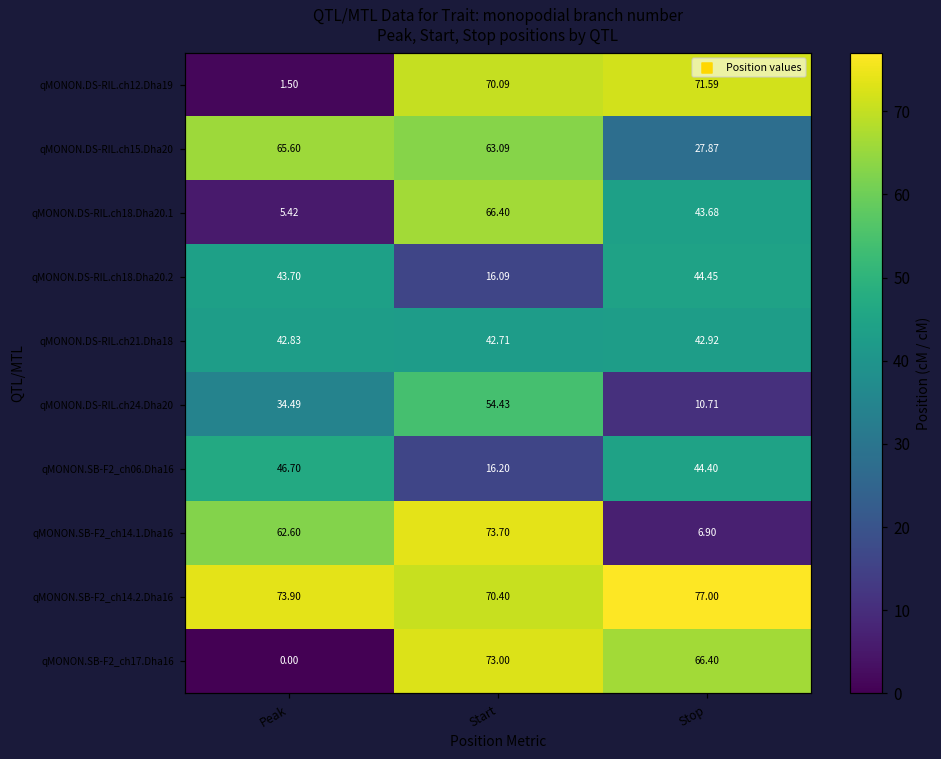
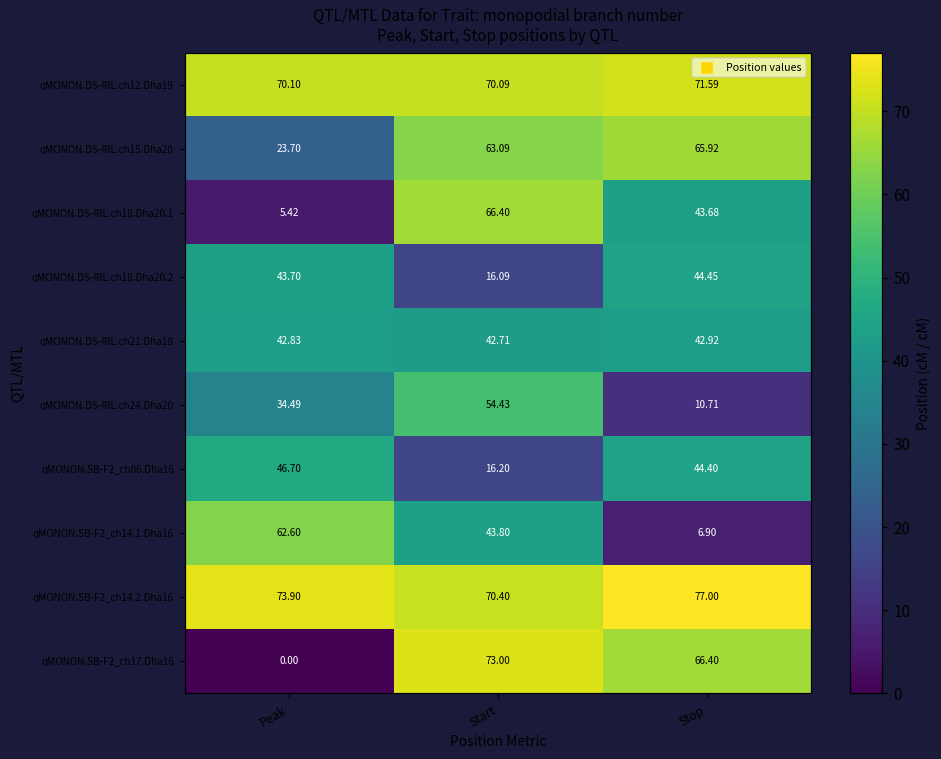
  {
    "qMONON.DS-RIL.ch12.Dha19": {
-     "Peak": 1.50,
+     "Peak": 70.10,
      "Start": 70.09,
      "Stop": 71.59
    },
    "qMONON.DS-RIL.ch15.Dha20": {
-     "Peak": 65.60,
+     "Peak": 23.70,
      "Start": 63.09,
-     "Stop": 27.87
+     "Stop": 65.92
    },
    "qMONON.DS-RIL.ch18.Dha20.1": {
      "Peak": 5.42,
      "Start": 66.40,
      "Stop": 43.68
    },
    "qMONON.DS-RIL.ch18.Dha20.2": {
      "Peak": 43.70,
      "Start": 16.09,
      "Stop": 44.45
    },
    "qMONON.DS-RIL.ch21.Dha18": {
      "Peak": 42.83,
      "Start": 42.71,
      "Stop": 42.92
    },
    "qMONON.DS-RIL.ch24.Dha20": {
      "Peak": 34.49,
      "Start": 54.43,
      "Stop": 10.71
    },
    "qMONON.SB-F2_ch06.Dha16": {
      "Peak": 46.70,
      "Start": 16.20,
      "Stop": 44.40
    },
    "qMONON.SB-F2_ch14.1.Dha16": {
      "Peak": 62.60,
-     "Start": 73.70,
+     "Start": 43.80,
      "Stop": 6.90
    },
    "qMONON.SB-F2_ch14.2.Dha16": {
      "Peak": 73.90,
      "Start": 70.40,
      "Stop": 77.00
    },
    "qMONON.SB-F2_ch17.Dha16": {
      "Peak": 0.00,
      "Start": 73.00,
      "Stop": 66.40
    }
  }
